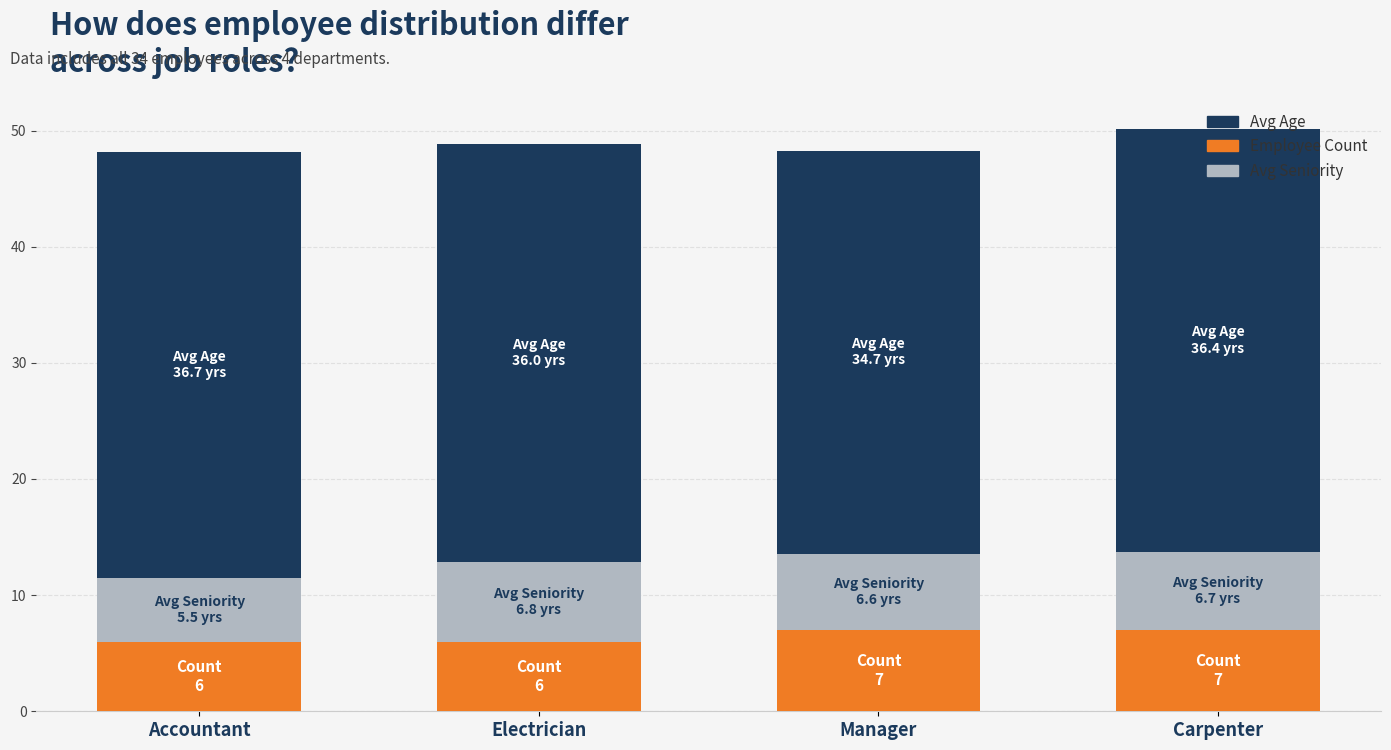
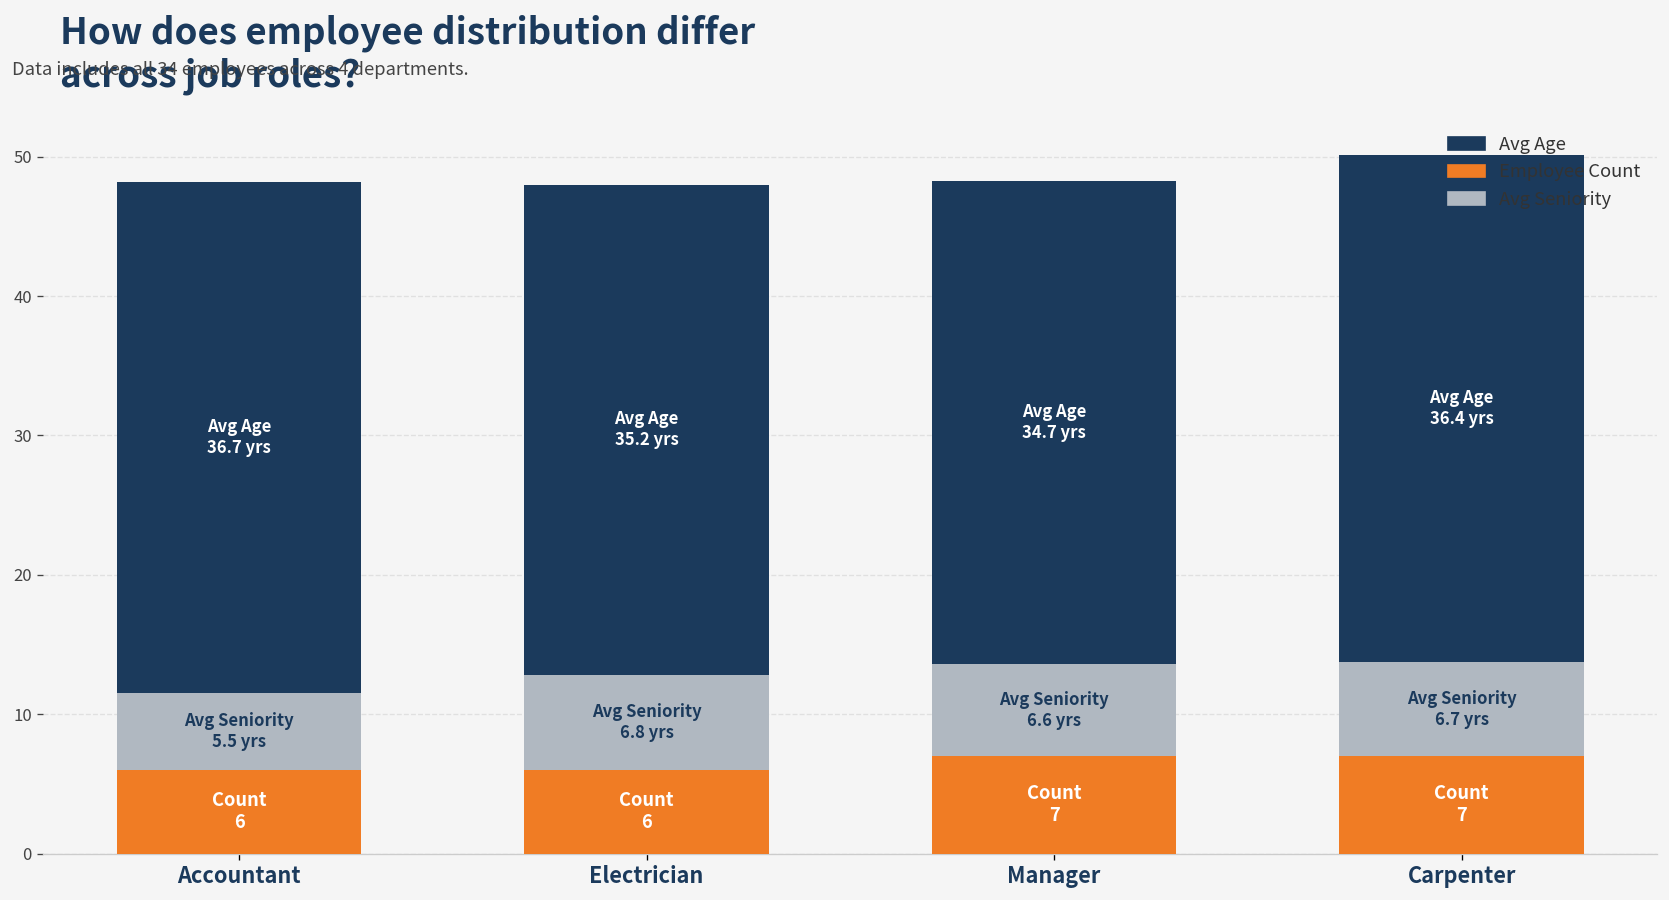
  {
    "Avg Age": {
      "Accountant": 36.7,
-     "Electrician": 36.0,
+     "Electrician": 35.2,
      "Manager": 34.7,
      "Carpenter": 36.4
    }
  }
